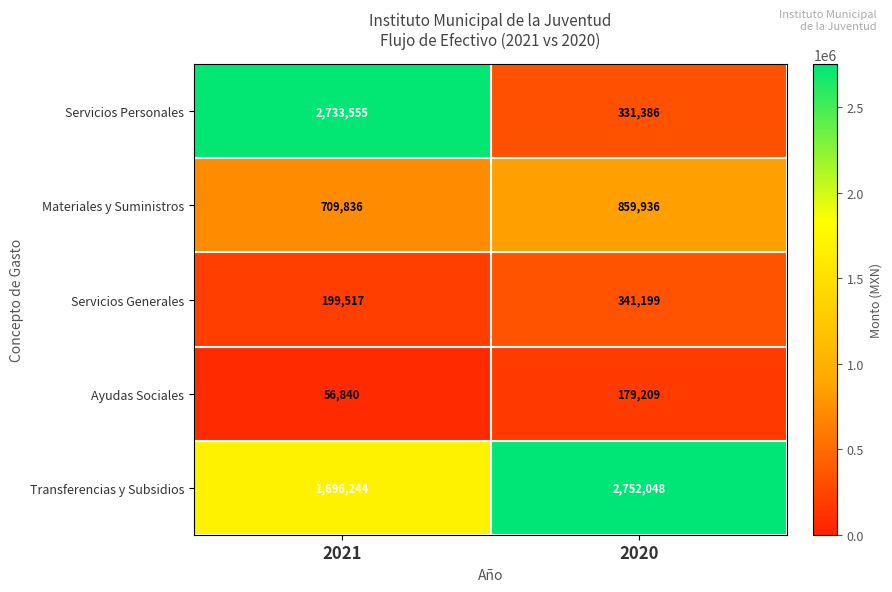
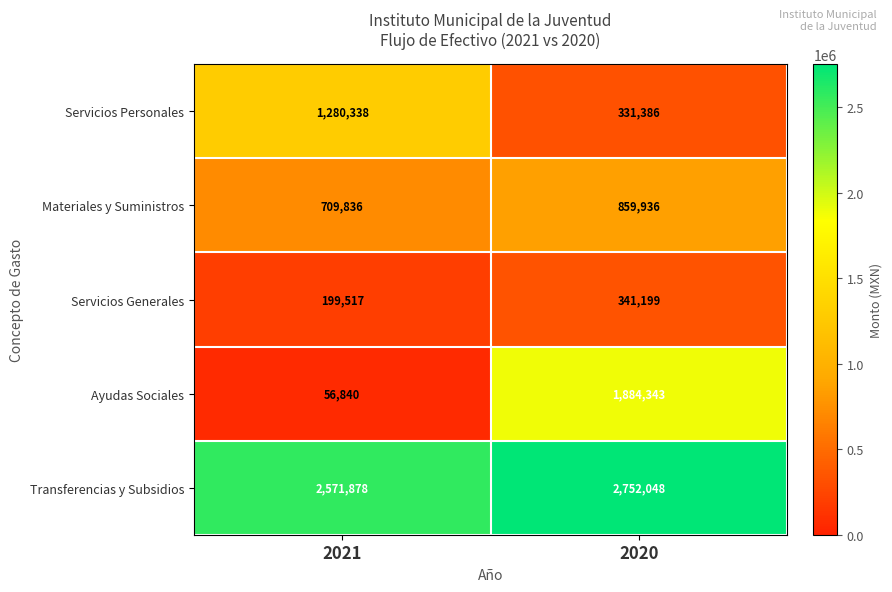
  {
    "Servicios Personales": {
-     "2021": "2,733,555",
+     "2021": "1,280,338",
      "2020": "331,386"
    },
    "Materiales y Suministros": {
      "2021": "709,836",
      "2020": "859,936"
    },
    "Servicios Generales": {
      "2021": "199,517",
      "2020": "341,199"
    },
    "Ayudas Sociales": {
      "2021": "56,840",
-     "2020": "179,209"
+     "2020": "1,884,343"
    },
    "Transferencias y Subsidios": {
-     "2021": "1,696,244",
+     "2021": "2,571,878",
      "2020": "2,752,048"
    }
  }
